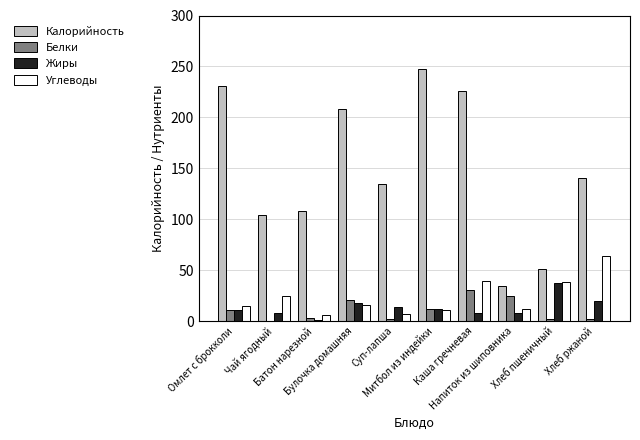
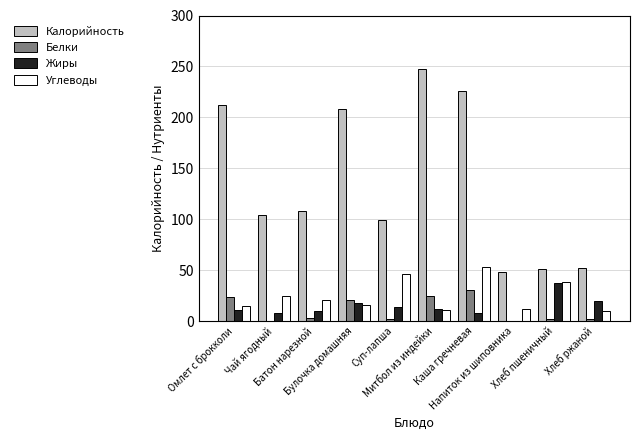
  {
    "Калорийность": {
-     "Омлет с брокколи": 230,
+     "Омлет с брокколи": 213,
      "Чай ягодный": 105,
      "Батон нарезной": 108,
      "Булочка домашняя": 208,
-     "Суп-лапша": 134,
+     "Суп-лапша": 100,
      "Митбол из индейки": 248,
      "Каша гречневая": 226,
-     "Напиток из шиповника": 35,
+     "Напиток из шиповника": 48,
      "Хлеб пшеничный": 51,
-     "Хлеб ржаной": 140
+     "Хлеб ржаной": 52
    },
    "Белки": {
-     "Омлет с брокколи": 10,
+     "Омлет с брокколи": 23,
      "Батон нарезной": 3,
      "Булочка домашняя": 20,
-     "Митбол из индейки": 11,
+     "Митбол из индейки": 24,
      "Каша гречневая": 30,
-     "Напиток из шиповника": 25
+     "Напиток из шиповника": 0
    },
    "Жиры": {
      "Омлет с брокколи": 11,
      "Чай ягодный": 8,
-     "Батон нарезной": 1,
+     "Батон нарезной": 10,
      "Булочка домашняя": 18,
      "Суп-лапша": 14,
      "Митбол из индейки": 12,
      "Каша гречневая": 8,
-     "Напиток из шиповника": 8,
+     "Напиток из шиповника": 0,
      "Хлеб пшеничный": 37,
      "Хлеб ржаной": 20
    },
    "Углеводы": {
      "Омлет с брокколи": 14,
      "Чай ягодный": 25,
-     "Батон нарезной": 6,
+     "Батон нарезной": 21,
      "Булочка домашняя": 15,
-     "Суп-лапша": 6,
+     "Суп-лапша": 47,
      "Митбол из индейки": 11,
-     "Каша гречневая": 39,
+     "Каша гречневая": 53,
      "Напиток из шиповника": 11,
      "Хлеб пшеничный": 38,
-     "Хлеб ржаной": 63
+     "Хлеб ржаной": 10
    }
  }
